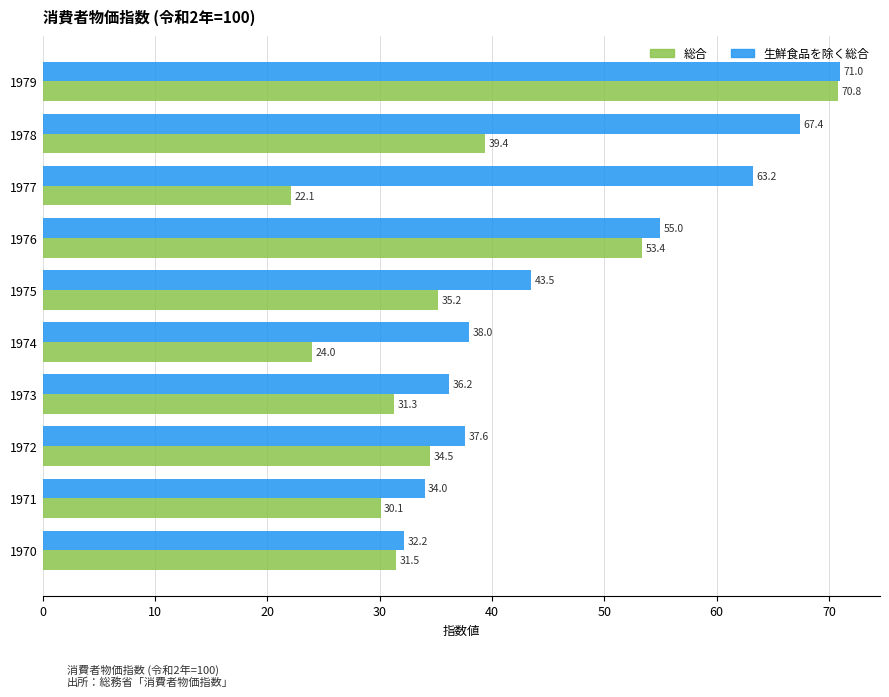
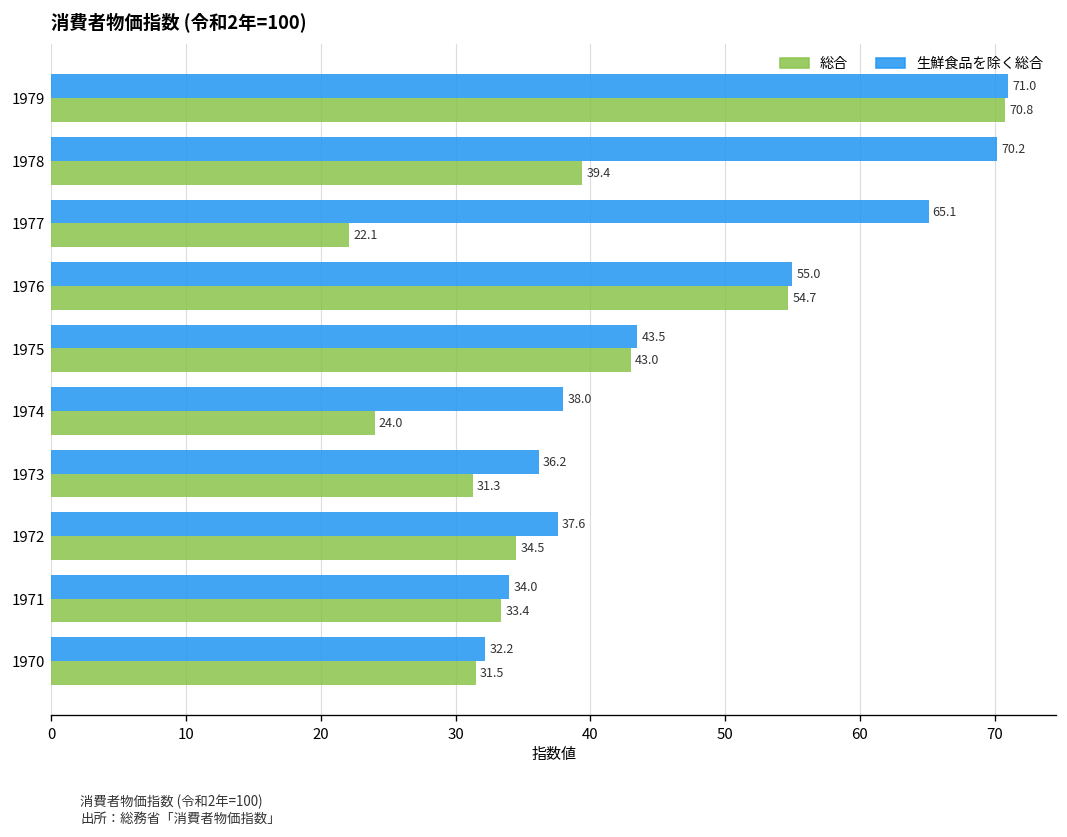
  {
    "総合": {
      "1979": 70.8,
      "1978": 39.4,
      "1977": 22.1,
-     "1976": 53.4,
-     "1975": 35.2,
+     "1976": 54.7,
+     "1975": 43.0,
      "1974": 24.0,
      "1973": 31.3,
      "1972": 34.5,
-     "1971": 30.1,
+     "1971": 33.4,
      "1970": 31.5
    },
    "生鮮食品を除く総合": {
      "1979": 71.0,
-     "1978": 67.4,
-     "1977": 63.2,
+     "1978": 70.2,
+     "1977": 65.1,
      "1976": 55.0,
      "1975": 43.5,
      "1974": 38.0,
      "1973": 36.2,
      "1972": 37.6,
      "1971": 34.0,
      "1970": 32.2
    }
  }
